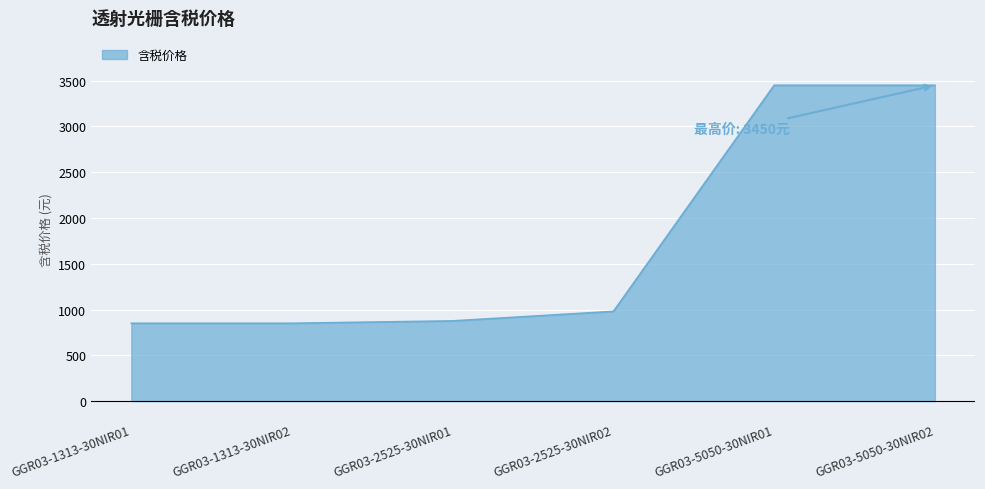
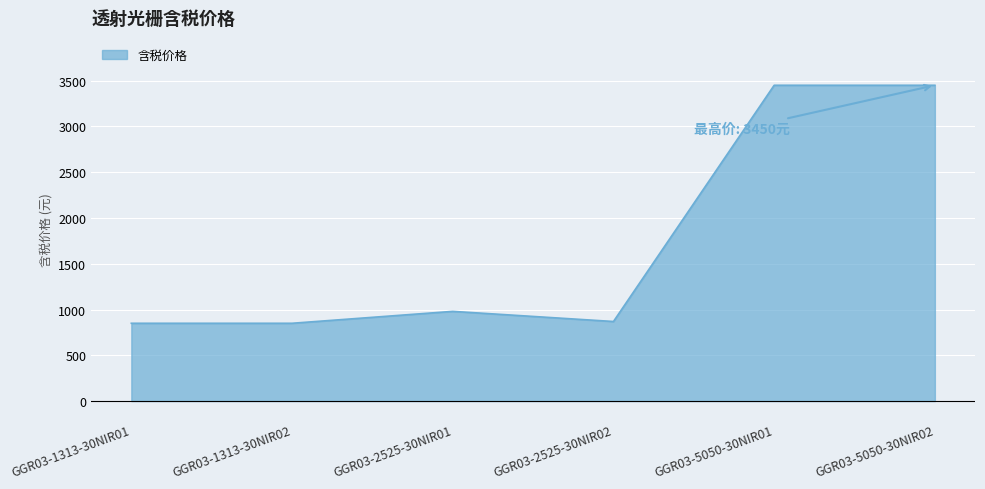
  {
    "GGR03-1313-30NIR01": 900,
    "GGR03-1313-30NIR02": 900,
-   "GGR03-2525-30NIR01": 900,
-   "GGR03-2525-30NIR02": 1000,
+   "GGR03-2525-30NIR01": 1000,
+   "GGR03-2525-30NIR02": 900,
    "GGR03-5050-30NIR01": 3500,
    "GGR03-5050-30NIR02": 3500
  }
